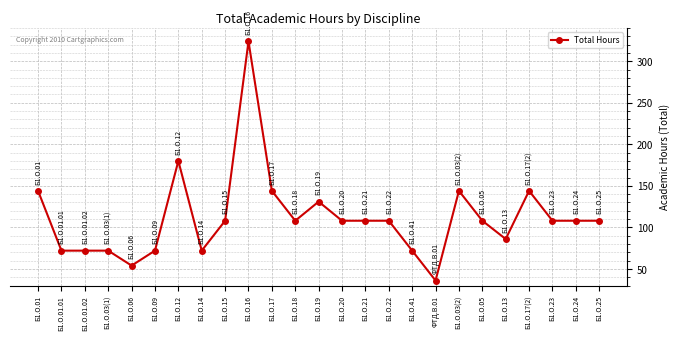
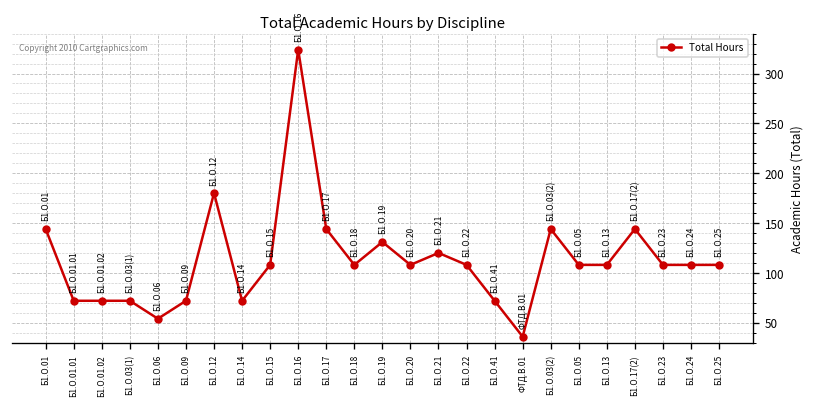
  {
-   "Б1.О.21": 110,
-   "Б1.О.13": 90
+   "Б1.О.21": 120,
+   "Б1.О.13": 110
  }
